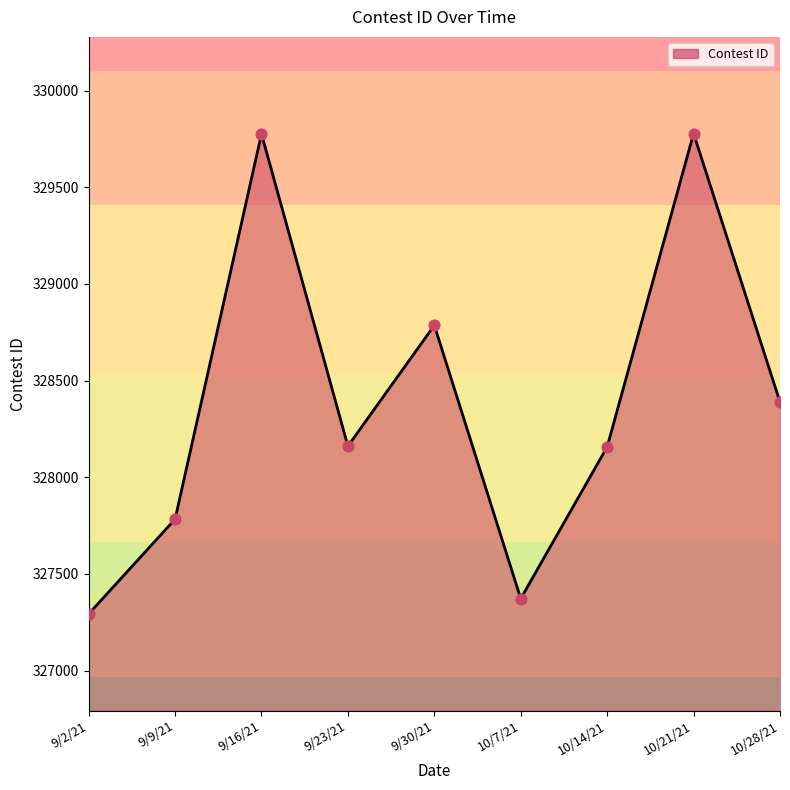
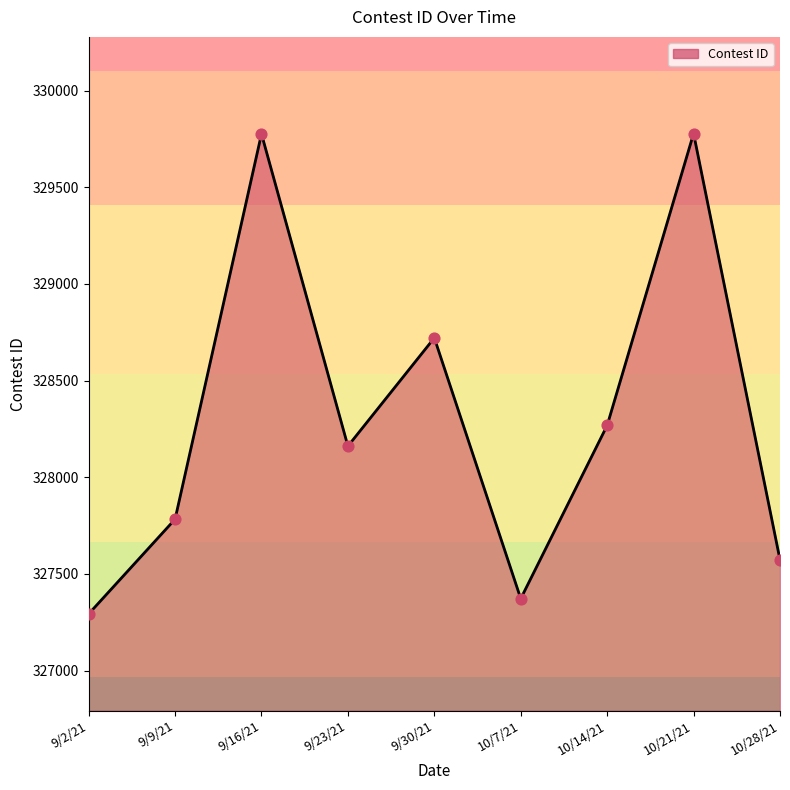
  {
    "9/2/21": 327290,
    "9/9/21": 327780,
    "9/16/21": 329780,
    "9/23/21": 328160,
-   "9/30/21": 328790,
+   "9/30/21": 328720,
    "10/7/21": 327370,
-   "10/14/21": 328160,
+   "10/14/21": 328270,
    "10/21/21": 329780,
-   "10/28/21": 328390
+   "10/28/21": 327570
  }
